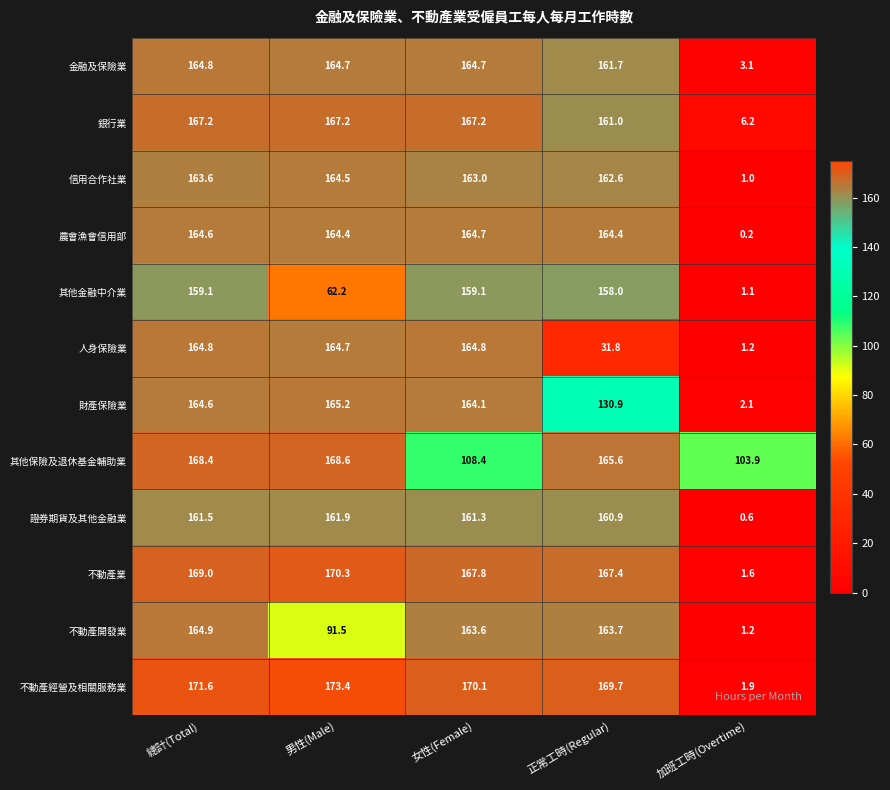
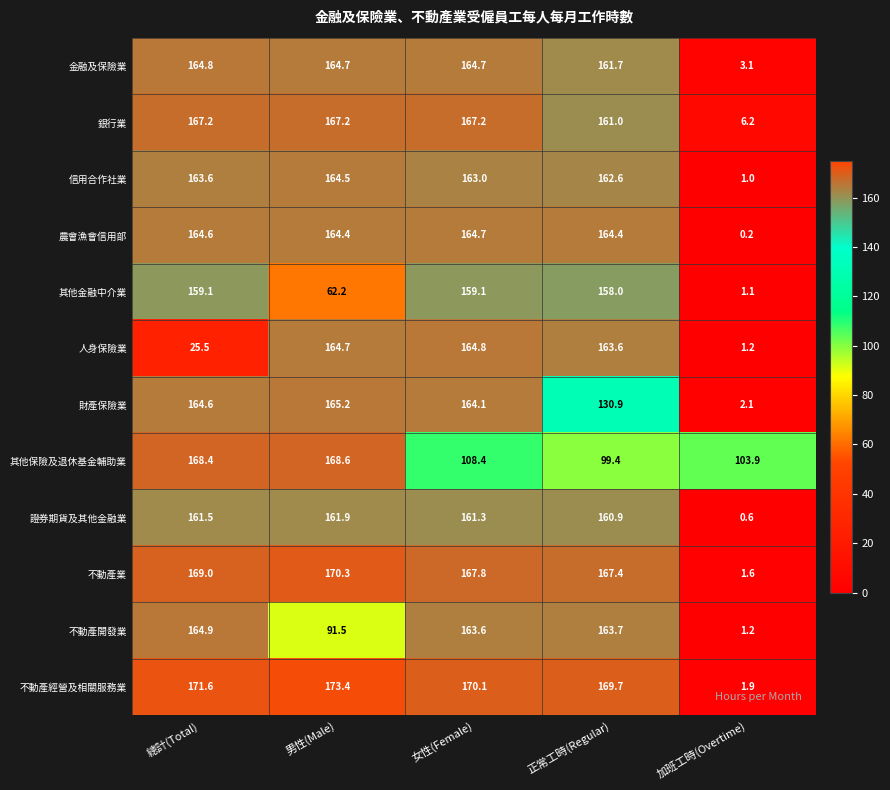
  {
    "金融及保險業": {
      "總計(Total)": 164.8,
      "男性(Male)": 164.7,
      "女性(Female)": 164.7,
      "正常工時(Regular)": 161.7,
      "加班工時(Overtime)": 3.1
    },
    "銀行業": {
      "總計(Total)": 167.2,
      "男性(Male)": 167.2,
      "女性(Female)": 167.2,
      "正常工時(Regular)": 161.0,
      "加班工時(Overtime)": 6.2
    },
    "信用合作社業": {
      "總計(Total)": 163.6,
      "男性(Male)": 164.5,
      "女性(Female)": 163.0,
      "正常工時(Regular)": 162.6,
      "加班工時(Overtime)": 1.0
    },
    "農會漁會信用部": {
      "總計(Total)": 164.6,
      "男性(Male)": 164.4,
      "女性(Female)": 164.7,
      "正常工時(Regular)": 164.4,
      "加班工時(Overtime)": 0.2
    },
    "其他金融中介業": {
      "總計(Total)": 159.1,
      "男性(Male)": 62.2,
      "女性(Female)": 159.1,
      "正常工時(Regular)": 158.0,
      "加班工時(Overtime)": 1.1
    },
    "人身保險業": {
-     "總計(Total)": 164.8,
+     "總計(Total)": 25.5,
      "男性(Male)": 164.7,
      "女性(Female)": 164.8,
-     "正常工時(Regular)": 31.8,
+     "正常工時(Regular)": 163.6,
      "加班工時(Overtime)": 1.2
    },
    "財產保險業": {
      "總計(Total)": 164.6,
      "男性(Male)": 165.2,
      "女性(Female)": 164.1,
      "正常工時(Regular)": 130.9,
      "加班工時(Overtime)": 2.1
    },
    "其他保險及退休基金輔助業": {
      "總計(Total)": 168.4,
      "男性(Male)": 168.6,
      "女性(Female)": 108.4,
-     "正常工時(Regular)": 165.6,
+     "正常工時(Regular)": 99.4,
      "加班工時(Overtime)": 103.9
    },
    "證券期貨及其他金融業": {
      "總計(Total)": 161.5,
      "男性(Male)": 161.9,
      "女性(Female)": 161.3,
      "正常工時(Regular)": 160.9,
      "加班工時(Overtime)": 0.6
    },
    "不動產業": {
      "總計(Total)": 169.0,
      "男性(Male)": 170.3,
      "女性(Female)": 167.8,
      "正常工時(Regular)": 167.4,
      "加班工時(Overtime)": 1.6
    },
    "不動產開發業": {
      "總計(Total)": 164.9,
      "男性(Male)": 91.5,
      "女性(Female)": 163.6,
      "正常工時(Regular)": 163.7,
      "加班工時(Overtime)": 1.2
    },
    "不動產經營及相關服務業": {
      "總計(Total)": 171.6,
      "男性(Male)": 173.4,
      "女性(Female)": 170.1,
      "正常工時(Regular)": 169.7
    }
  }
